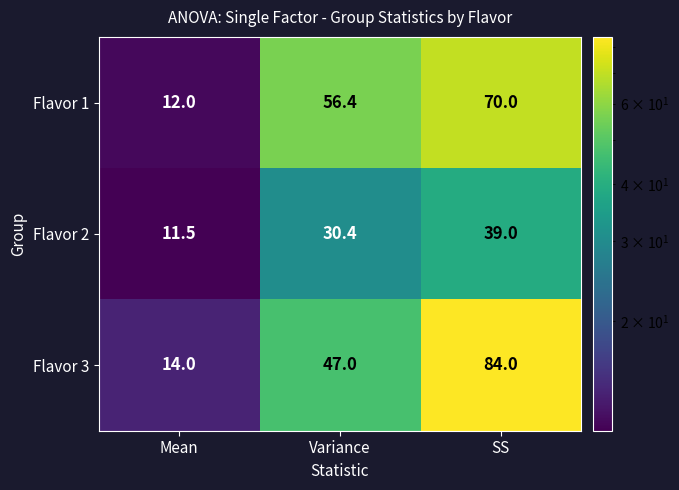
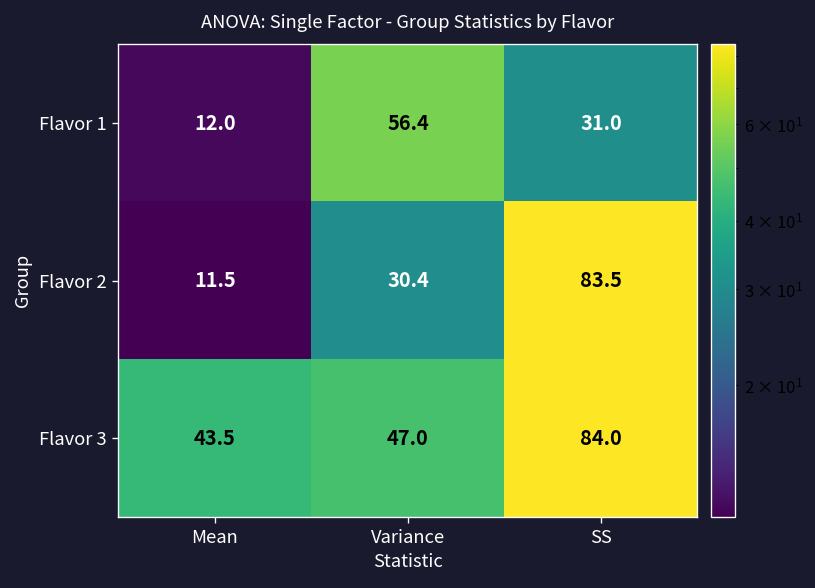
  {
    "Flavor 1": {
      "Mean": 12.0,
      "Variance": 56.4,
-     "SS": 70.0
+     "SS": 31.0
    },
    "Flavor 2": {
      "Mean": 11.5,
      "Variance": 30.4,
-     "SS": 39.0
+     "SS": 83.5
    },
    "Flavor 3": {
-     "Mean": 14.0,
+     "Mean": 43.5,
      "Variance": 47.0,
      "SS": 84.0
    }
  }
